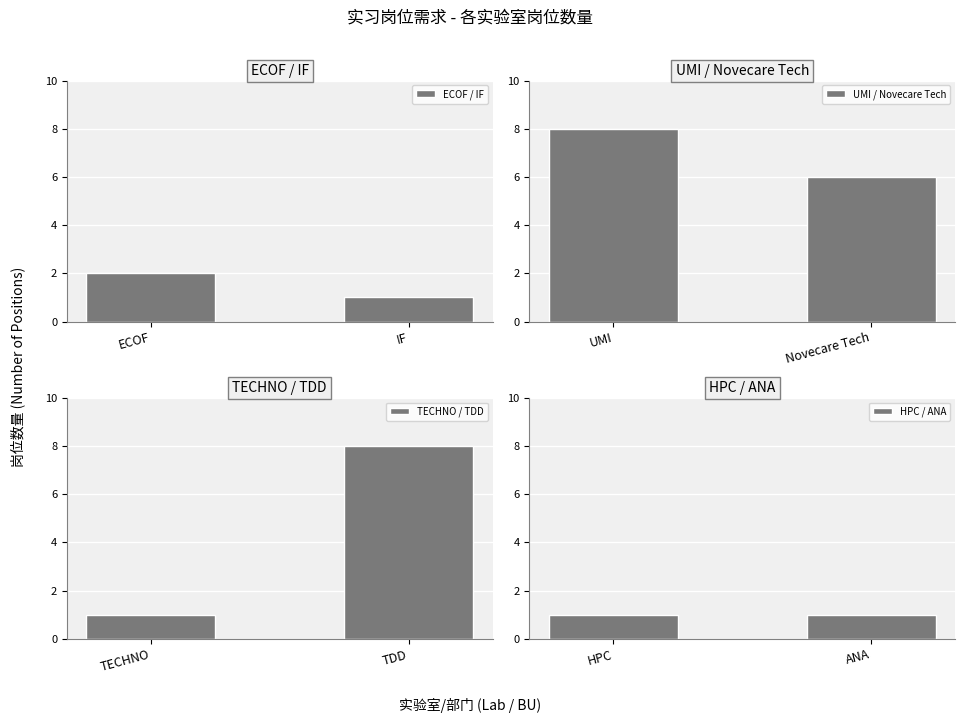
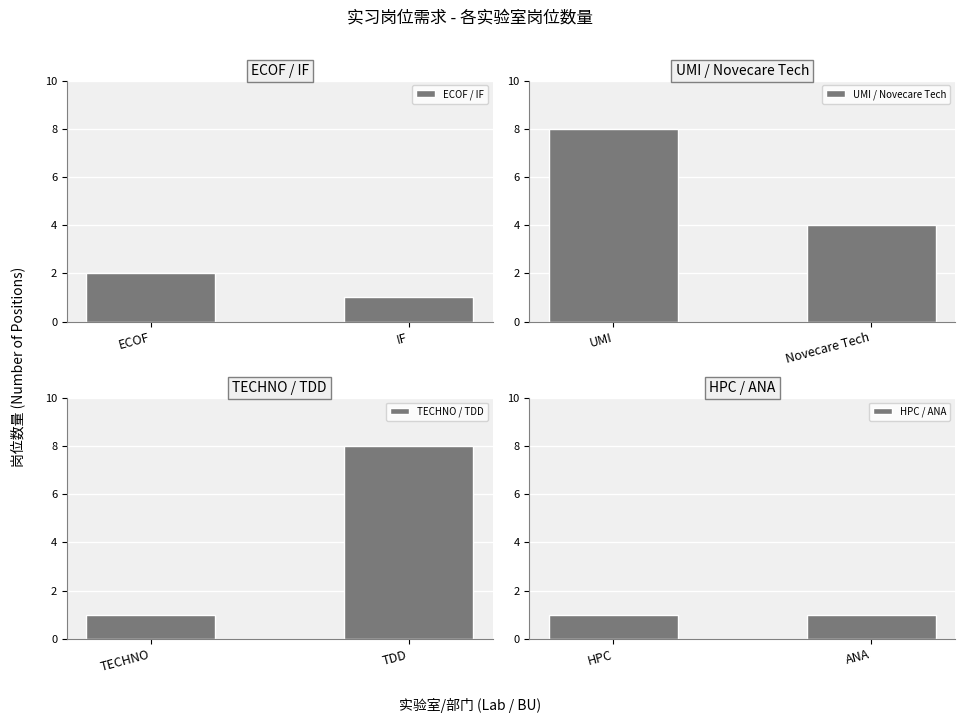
  {
    "ECOF / IF": {
      "ECOF": 2.0,
      "IF": 1.0
    },
    "UMI / Novecare Tech": {
      "UMI": 8,
-     "Novecare Tech": 6
+     "Novecare Tech": 4
    },
    "TECHNO / TDD": {
      "TECHNO": 1.0,
      "TDD": 8.0
    },
    "HPC / ANA": {
      "HPC": 1.0,
      "ANA": 1.0
    }
  }
